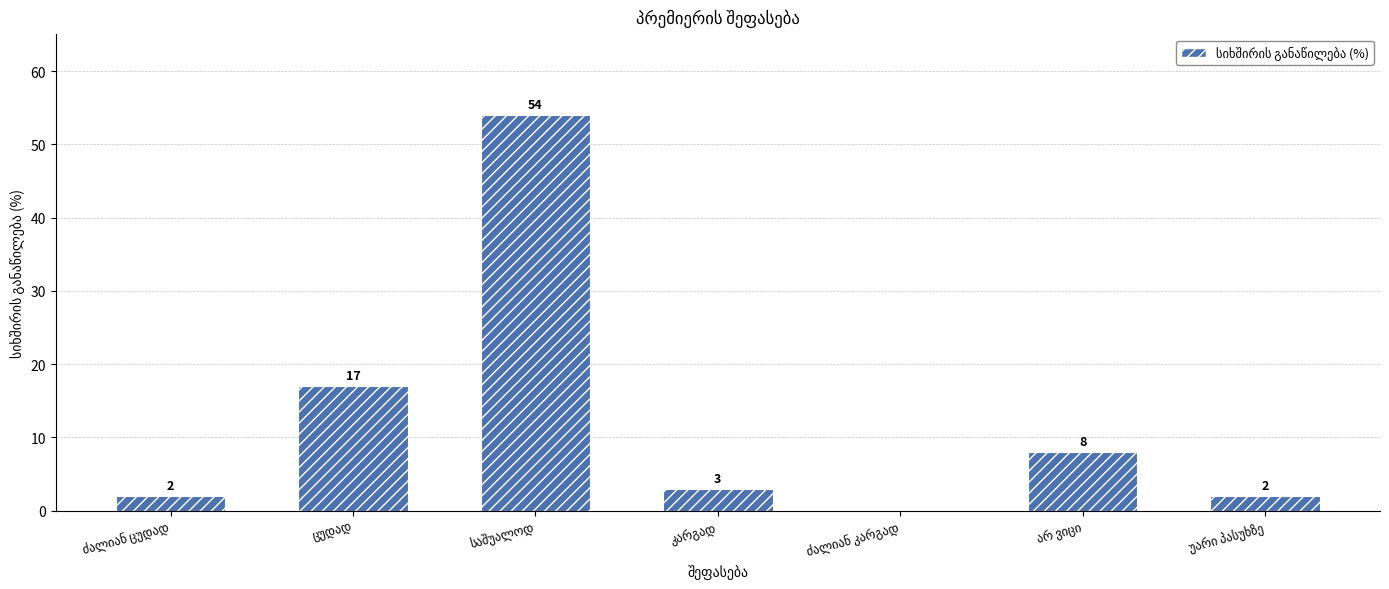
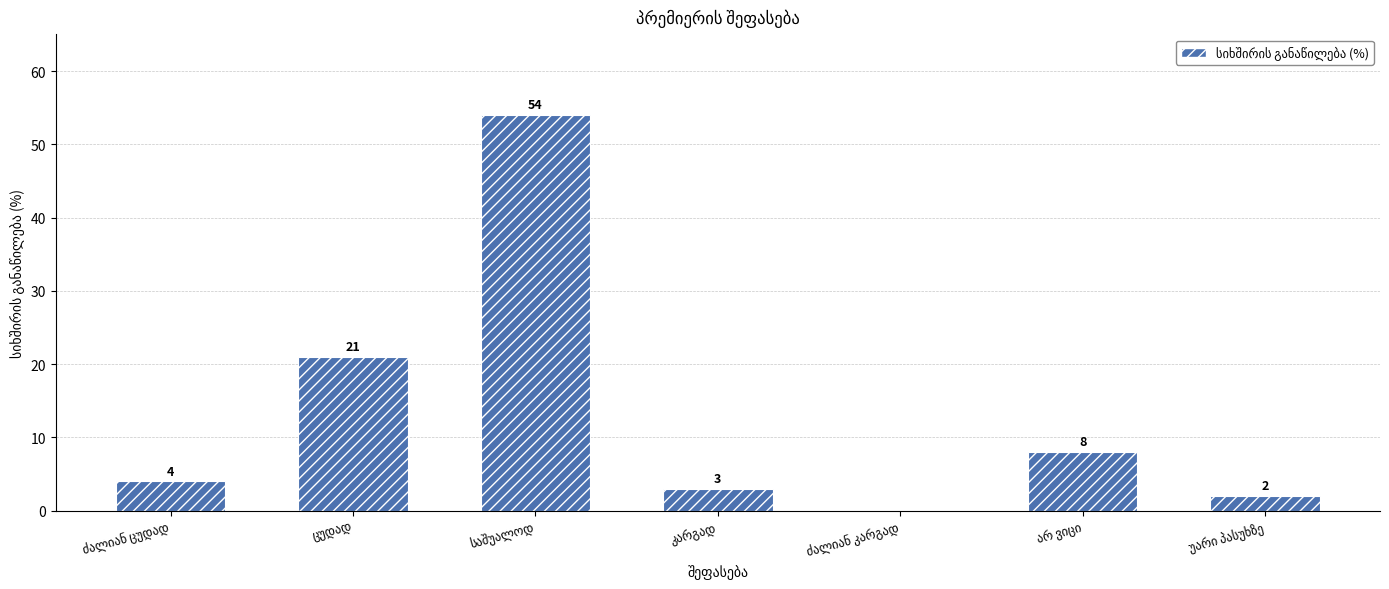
  {
-   "ძალიან ცუდად": 2,
-   "ცუდად": 17,
+   "ძალიან ცუდად": 4,
+   "ცუდად": 21,
    "საშუალოდ": 54,
    "კარგად": 3,
    "არ ვიცი": 8,
    "უარი პასუხზე": 2
  }
